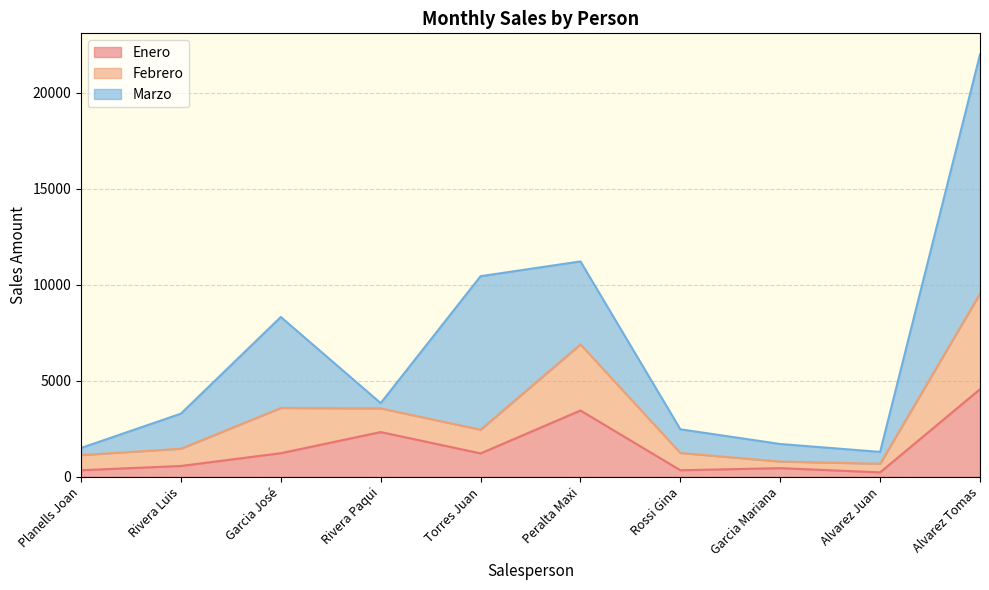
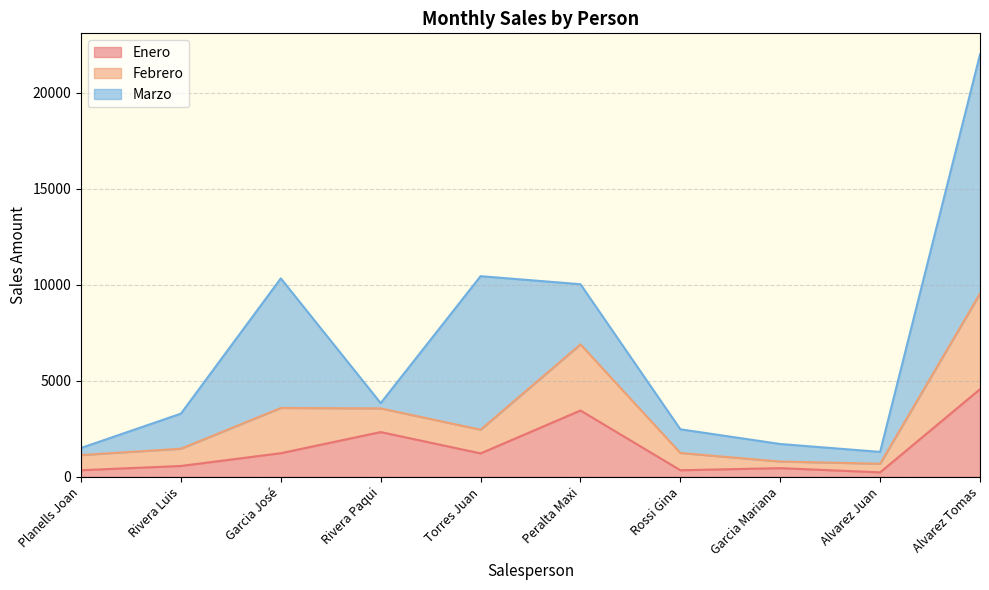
  {
    "Marzo": {
      "Planells Joan": 400,
      "Rivera Luis": 1800,
-     "Garcia José": 4700,
+     "Garcia José": 6800,
      "Rivera Paqui": 300,
      "Torres Juan": 8000,
-     "Peralta Maxi": 4300,
+     "Peralta Maxi": 3100,
      "Rossi Gina": 1200,
      "Garcia Mariana": 900,
      "Alvarez Juan": 600,
      "Alvarez Tomas": 12500
    }
  }
